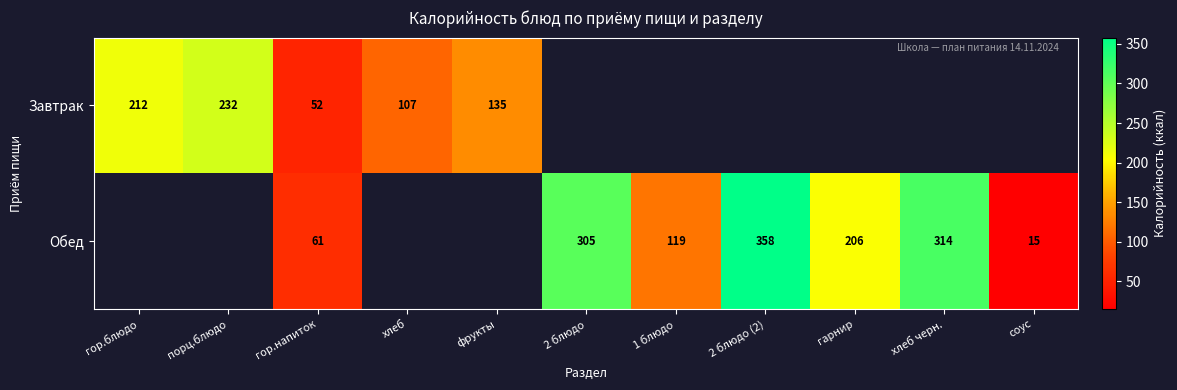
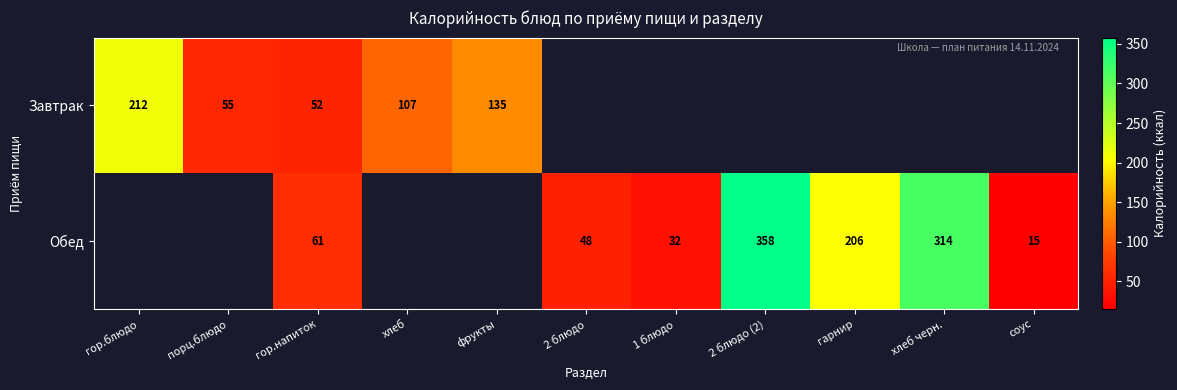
  {
    "Завтрак": {
      "гор.блюдо": 212,
-     "порц.блюдо": 232,
+     "порц.блюдо": 55,
      "гор.напиток": 52,
      "хлеб": 107,
      "фрукты": 135
    },
    "Обед": {
      "гор.напиток": 61,
-     "2 блюдо": 305,
-     "1 блюдо": 119,
+     "2 блюдо": 48,
+     "1 блюдо": 32,
      "2 блюдо (2)": 358,
      "гарнир": 206,
      "хлеб черн.": 314,
      "соус": 15
    }
  }
